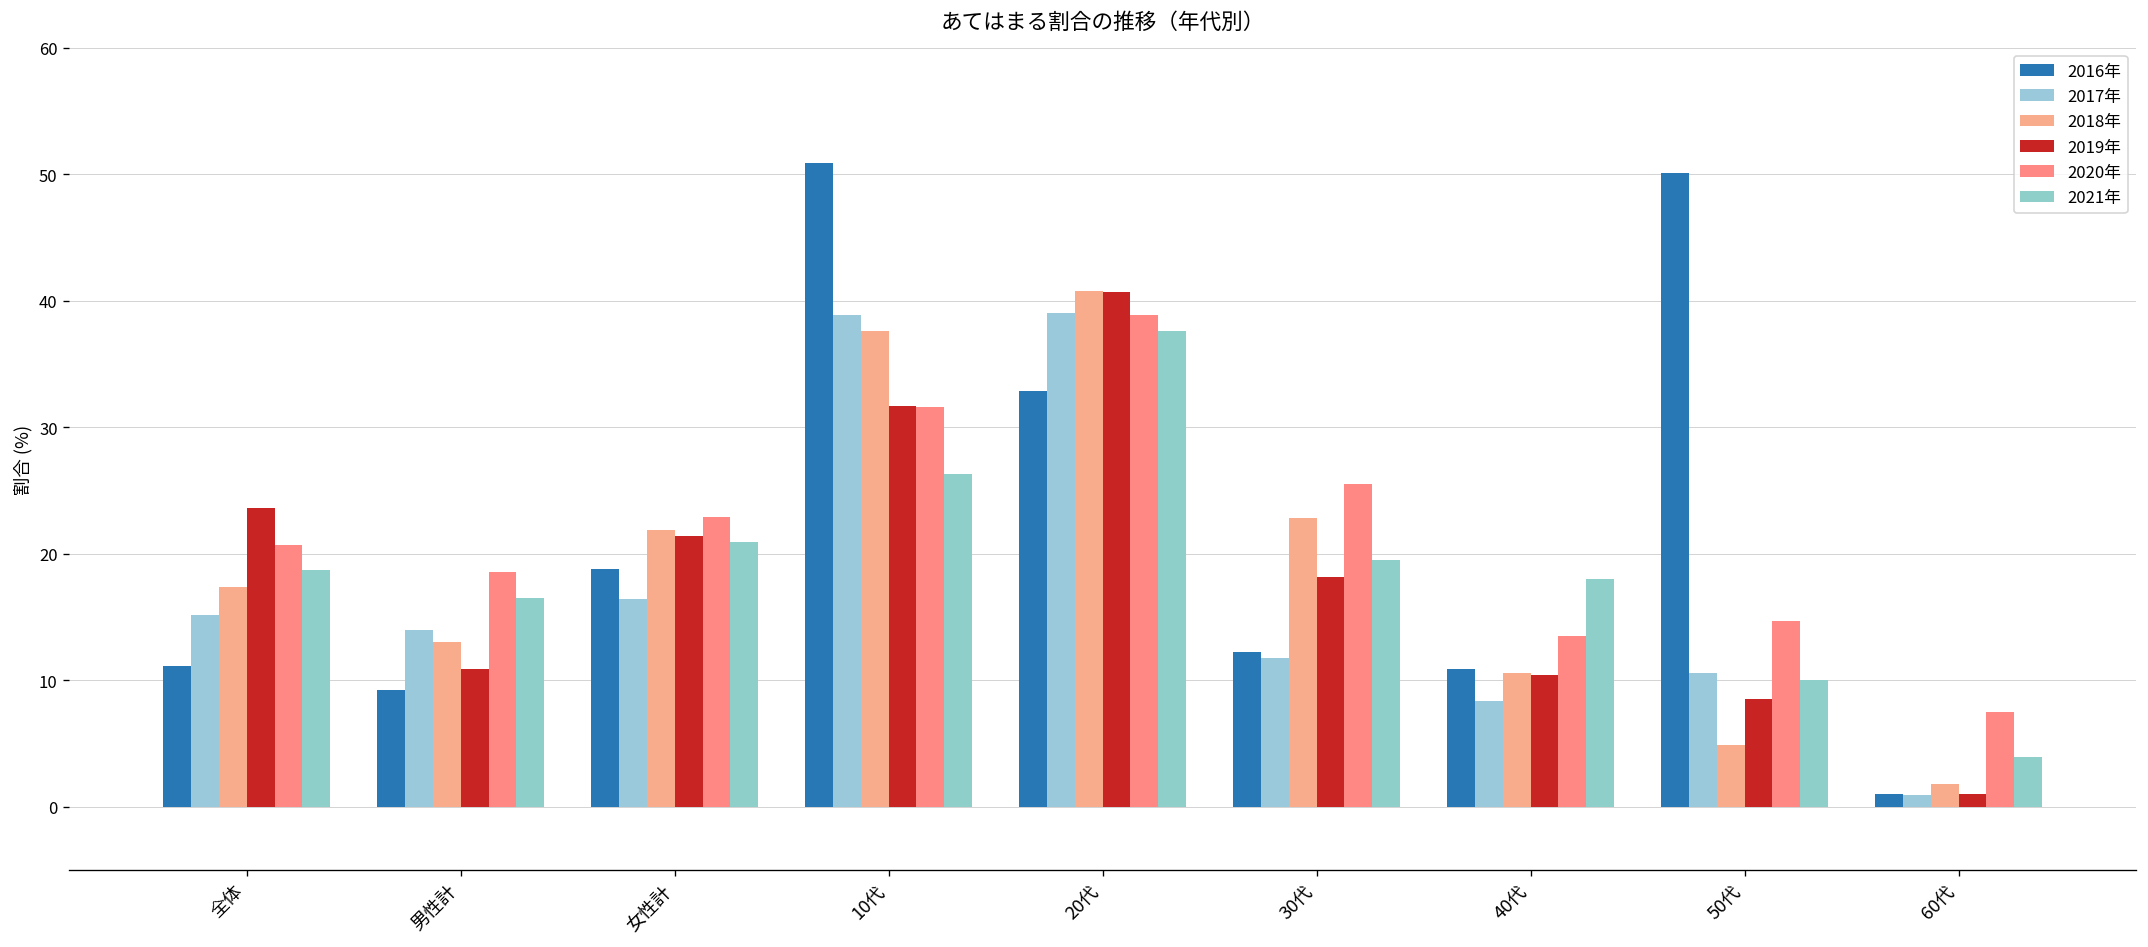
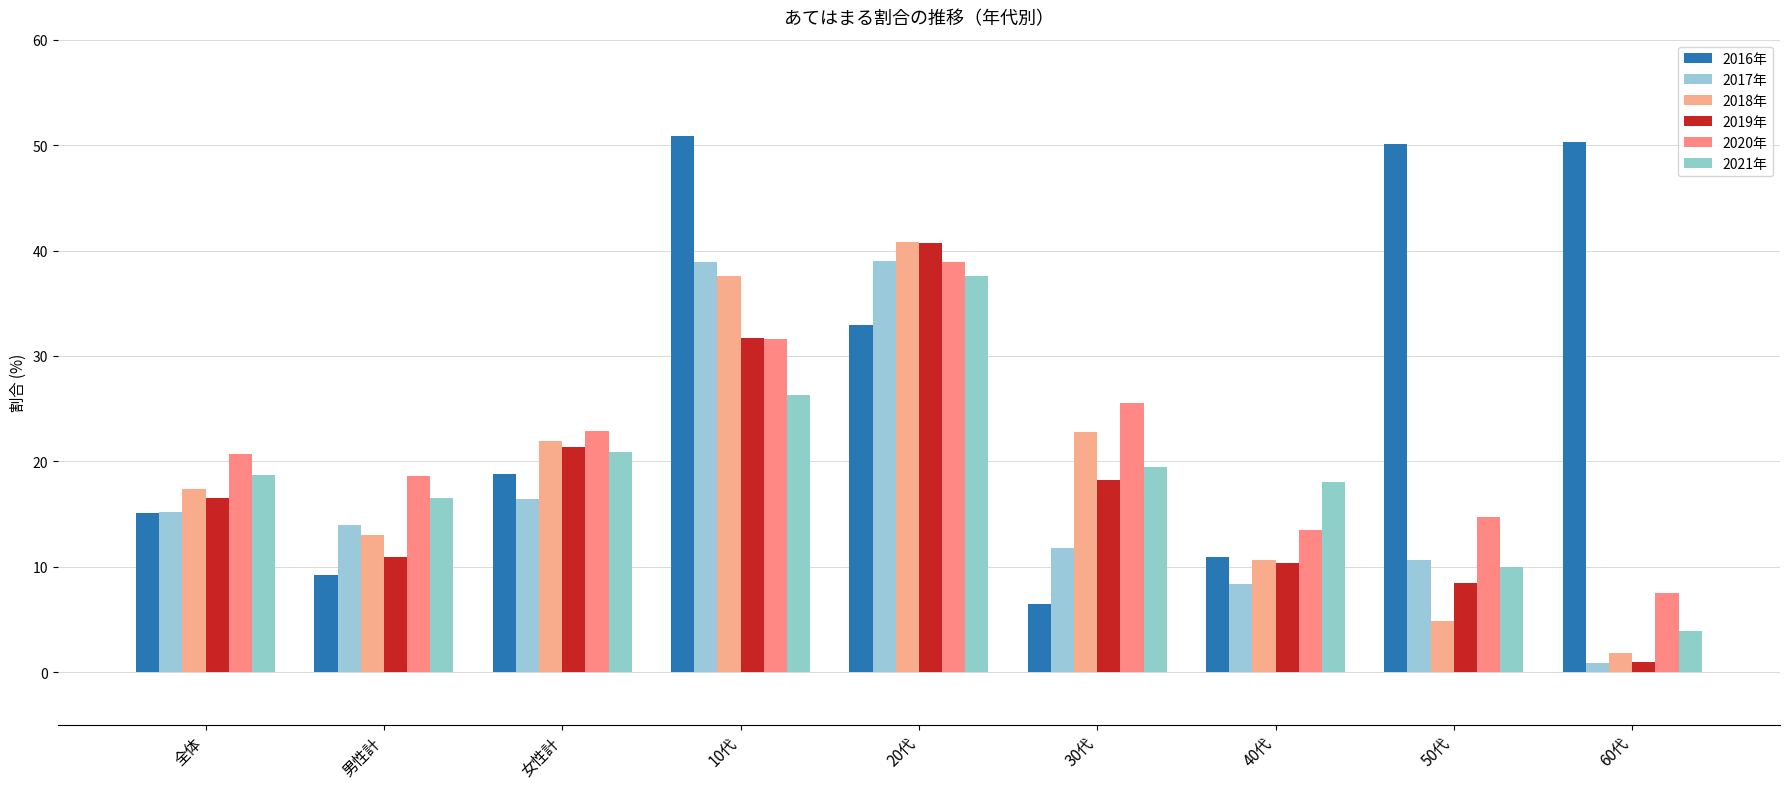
  {
    "2016年": {
-     "全体": 11.1,
+     "全体": 15.1,
      "男性計": 9.2,
      "女性計": 18.8,
      "10代": 50.9,
      "20代": 32.9,
-     "30代": 12.2,
+     "30代": 6.5,
      "40代": 10.9,
      "50代": 50.1,
-     "60代": 1.0
+     "60代": 50.3
    },
    "2019年": {
-     "全体": 23.6,
+     "全体": 16.5,
      "男性計": 10.9,
      "女性計": 21.4,
      "10代": 31.7,
      "20代": 40.7,
      "30代": 18.2,
      "40代": 10.4,
      "50代": 8.5,
      "60代": 1.0
    }
  }
